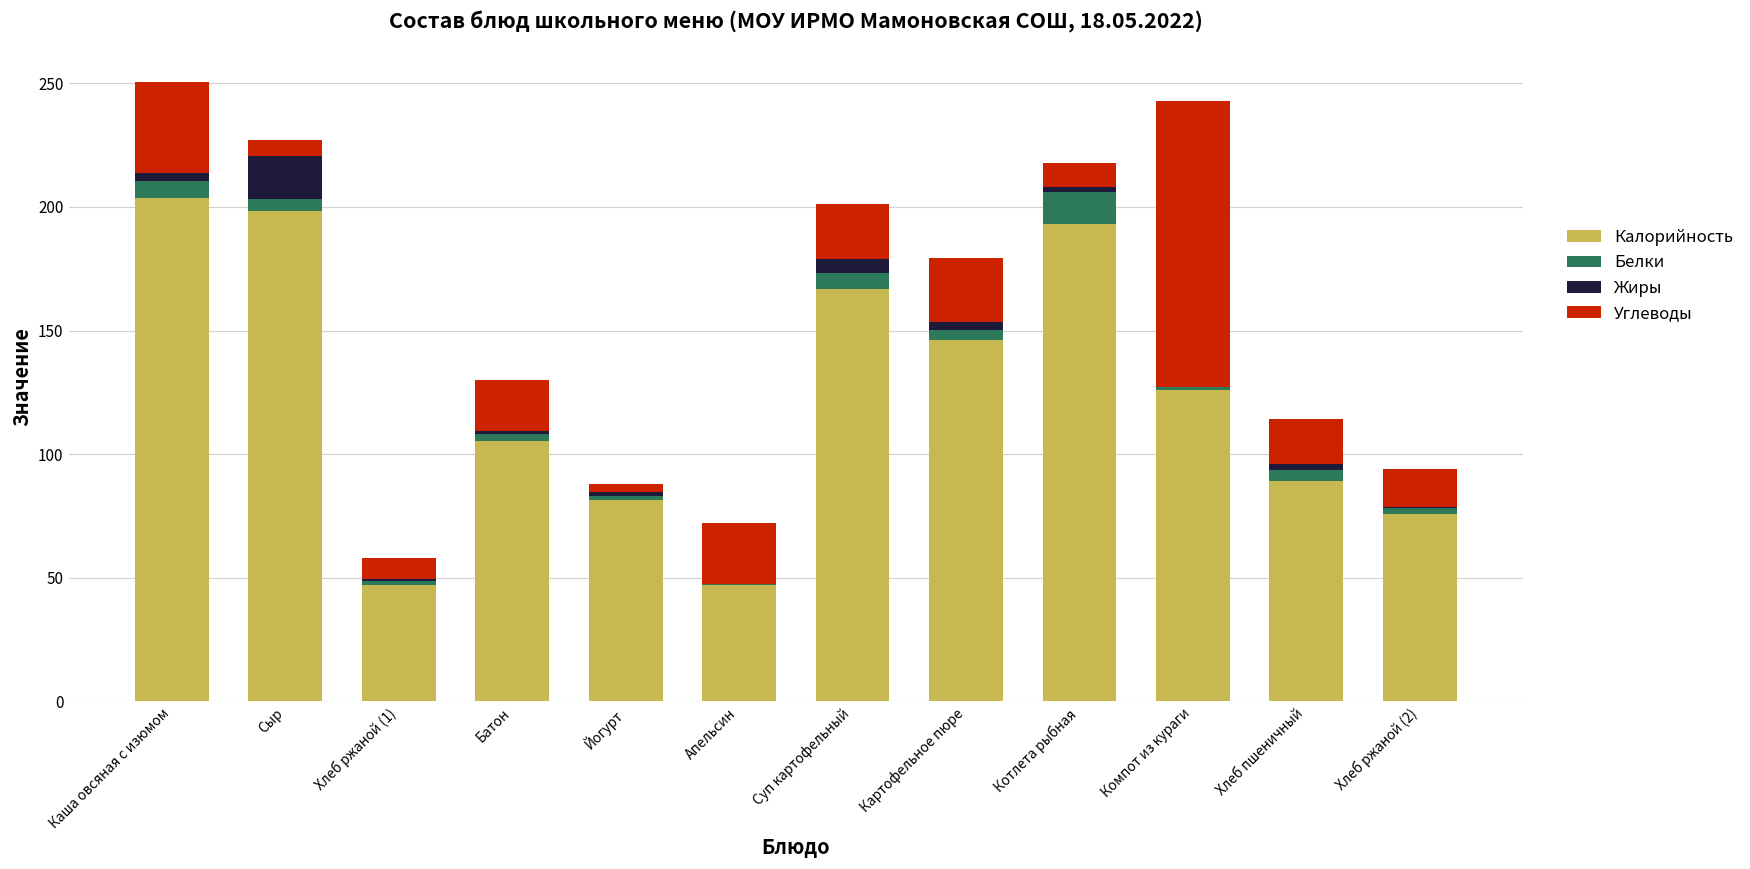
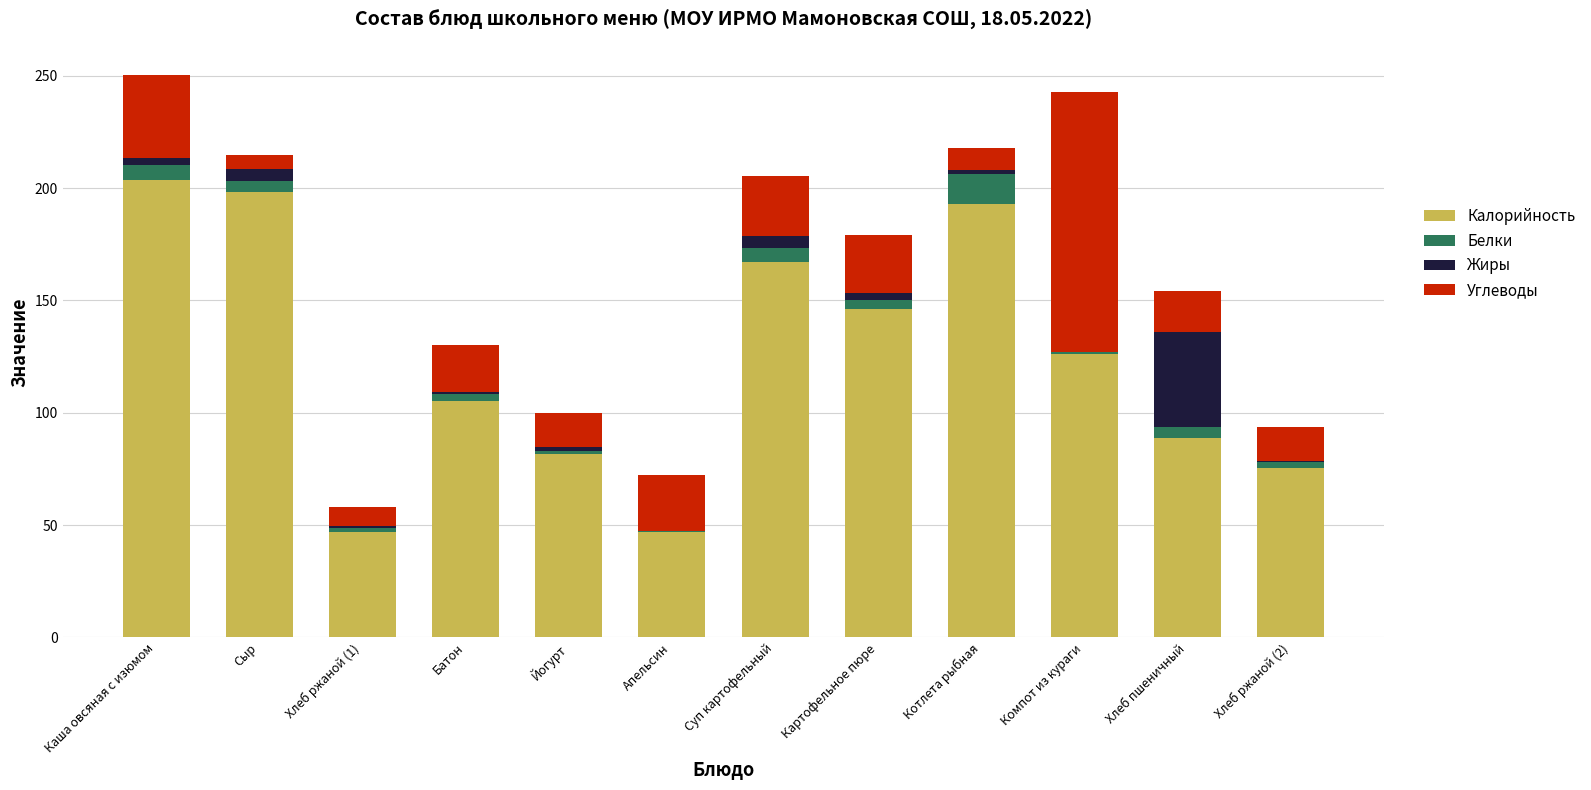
  {
    "Калорийность": {
      "Каша овсяная с изюмом": 204,
      "Сыр": 198,
      "Хлеб ржаной (1)": 47,
      "Батон": 105,
      "Йогурт": 81,
      "Апельсин": 47,
      "Суп картофельный": 167,
      "Картофельное пюре": 146,
      "Котлета рыбная": 193,
      "Компот из кураги": 126,
      "Хлеб пшеничный": 89,
      "Хлеб ржаной (2)": 76
    },
    "Белки": {
      "Каша овсяная с изюмом": 7,
      "Сыр": 5,
      "Хлеб ржаной (1)": 2,
      "Батон": 3,
      "Йогурт": 2,
      "Суп картофельный": 6,
      "Картофельное пюре": 4,
      "Котлета рыбная": 13,
      "Компот из кураги": 1,
      "Хлеб пшеничный": 5,
      "Хлеб ржаной (2)": 2
    },
    "Жиры": {
      "Каша овсяная с изюмом": 3,
-     "Сыр": 17,
+     "Сыр": 5,
      "Батон": 1,
      "Йогурт": 2,
      "Апельсин": 0,
      "Суп картофельный": 6,
      "Картофельное пюре": 3,
      "Котлета рыбная": 2,
      "Компот из кураги": 0,
-     "Хлеб пшеничный": 2
+     "Хлеб пшеничный": 42
    },
    "Углеводы": {
      "Каша овсяная с изюмом": 37,
      "Сыр": 6,
      "Хлеб ржаной (1)": 9,
      "Батон": 21,
-     "Йогурт": 3,
+     "Йогурт": 15,
      "Апельсин": 25,
-     "Суп картофельный": 22,
+     "Суп картофельный": 27,
      "Картофельное пюре": 26,
      "Котлета рыбная": 10,
      "Компот из кураги": 116,
      "Хлеб пшеничный": 19,
      "Хлеб ржаной (2)": 15
    }
  }
